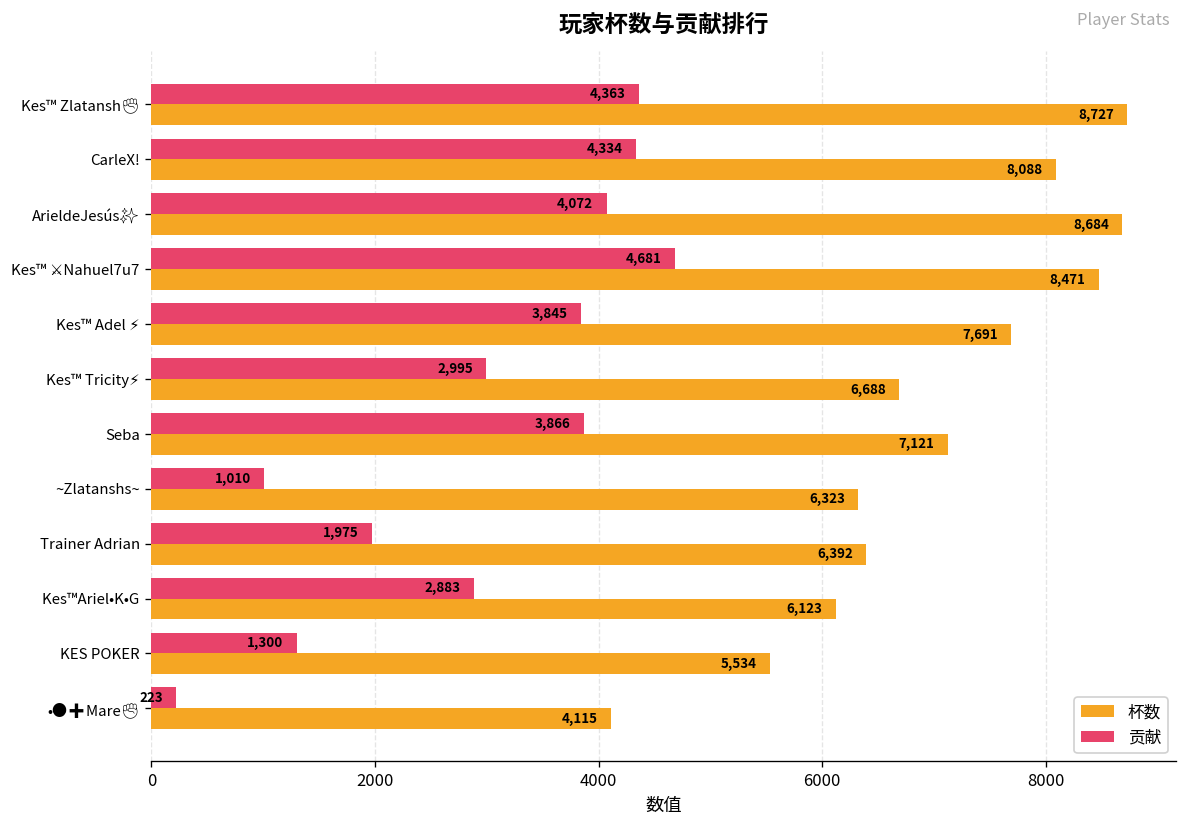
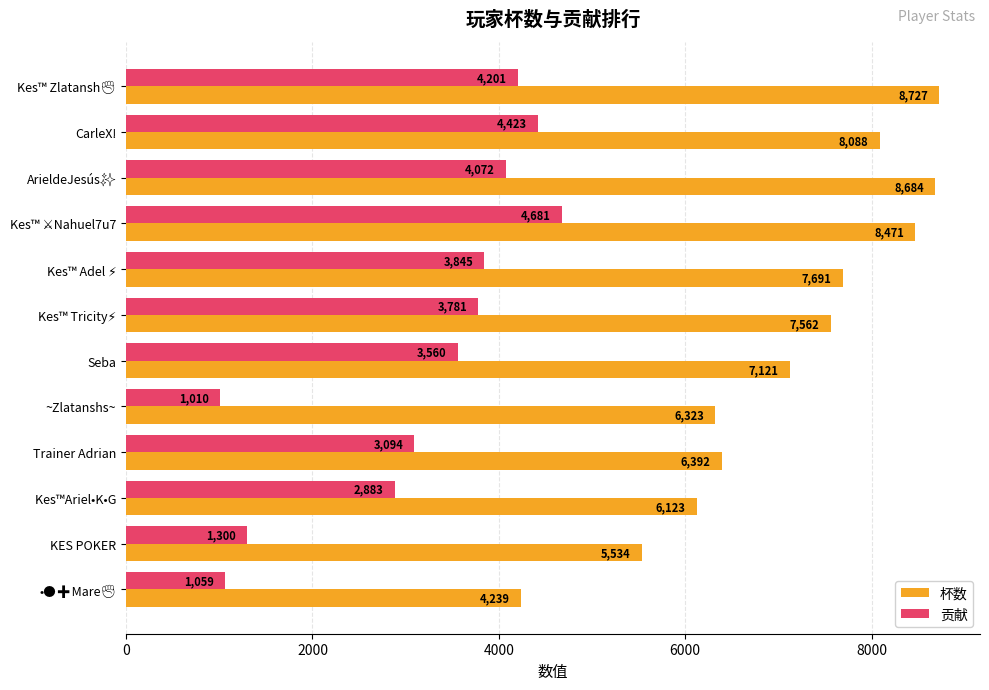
  {
    "杯数": {
      "Kes™ Zlatansh✊": "8,727",
      "CarleX!": "8,088",
      "ArieldeJesús✨": "8,684",
      "Kes™ ⚔Nahuel7u7": "8,471",
      "Kes™ Adel ⚡️": "7,691",
-     "Kes™ Tricity⚡": "6,688",
+     "Kes™ Tricity⚡": "7,562",
      "Seba": "7,121",
      "~Zlatanshs~": "6,323",
      "Trainer Adrian": "6,392",
      "Kes™️Ariel•K•G": "6,123",
      "KES POKER": "5,534",
-     "•●➕Mare✊": "4,115"
+     "•●➕Mare✊": "4,239"
    },
    "贡献": {
-     "Kes™ Zlatansh✊": "4,363",
-     "CarleX!": "4,334",
+     "Kes™ Zlatansh✊": "4,201",
+     "CarleX!": "4,423",
      "ArieldeJesús✨": "4,072",
      "Kes™ ⚔Nahuel7u7": "4,681",
      "Kes™ Adel ⚡️": "3,845",
-     "Kes™ Tricity⚡": "2,995",
-     "Seba": "3,866",
+     "Kes™ Tricity⚡": "3,781",
+     "Seba": "3,560",
      "~Zlatanshs~": "1,010",
-     "Trainer Adrian": "1,975",
+     "Trainer Adrian": "3,094",
      "Kes™️Ariel•K•G": "2,883",
      "KES POKER": "1,300",
-     "•●➕Mare✊": "223"
+     "•●➕Mare✊": "1,059"
    }
  }
